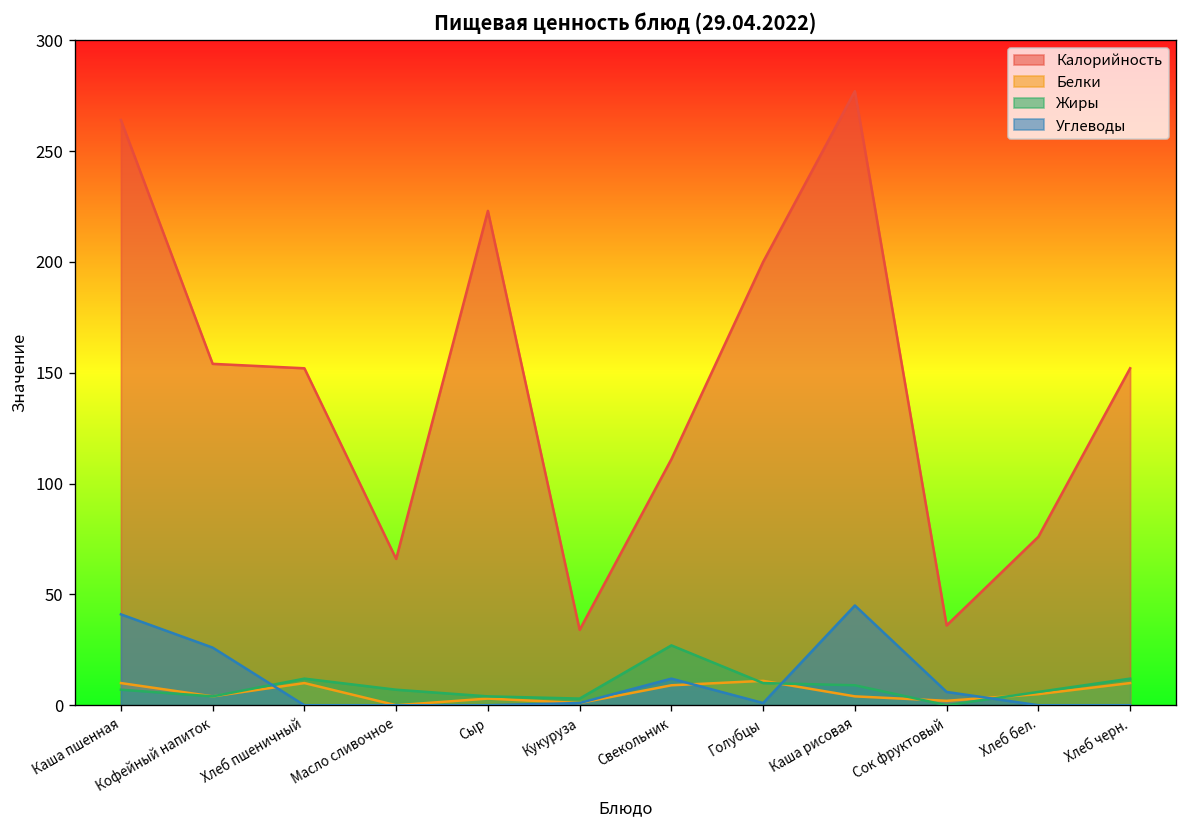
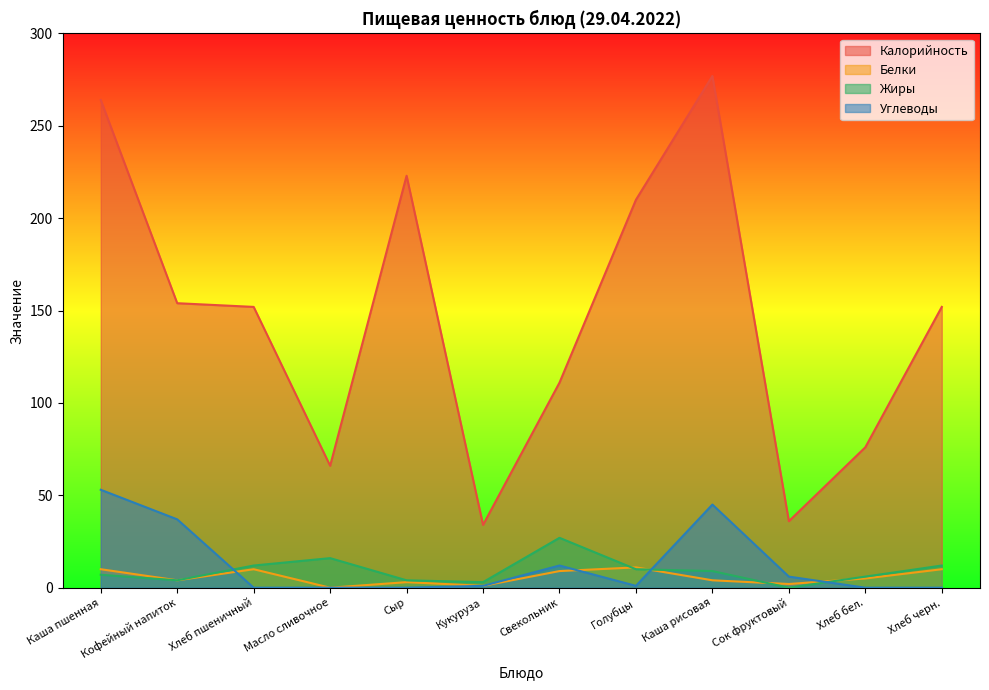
  {
    "Калорийность": {
      "Каша пшенная": 264,
      "Кофейный напиток": 154,
      "Хлеб пшеничный": 152,
      "Масло сливочное": 66,
      "Сыр": 223,
      "Кукуруза": 34,
      "Свекольник": 111,
-     "Голубцы": 200,
+     "Голубцы": 210,
      "Каша рисовая": 277,
      "Сок фруктовый": 36,
      "Хлеб бел.": 76,
      "Хлеб черн.": 152
    },
    "Белки": {
      "Каша пшенная": 10,
      "Хлеб пшеничный": 10,
      "Свекольник": 9,
      "Каша рисовая": 4,
      "Сок фруктовый": 2,
      "Хлеб черн.": 10
    },
    "Жиры": {
      "Каша пшенная": 7,
      "Хлеб пшеничный": 12,
-     "Масло сливочное": 7,
+     "Масло сливочное": 16,
      "Кукуруза": 3,
      "Свекольник": 27,
      "Каша рисовая": 9,
      "Сок фруктовый": 0,
      "Хлеб черн.": 12
    },
    "Углеводы": {
-     "Каша пшенная": 41,
-     "Кофейный напиток": 26,
+     "Каша пшенная": 53,
+     "Кофейный напиток": 37,
      "Хлеб пшеничный": 0,
      "Сыр": 0,
      "Свекольник": 12,
      "Голубцы": 1,
      "Каша рисовая": 45,
      "Сок фруктовый": 6,
      "Хлеб бел.": 0,
      "Хлеб черн.": 0
    }
  }
